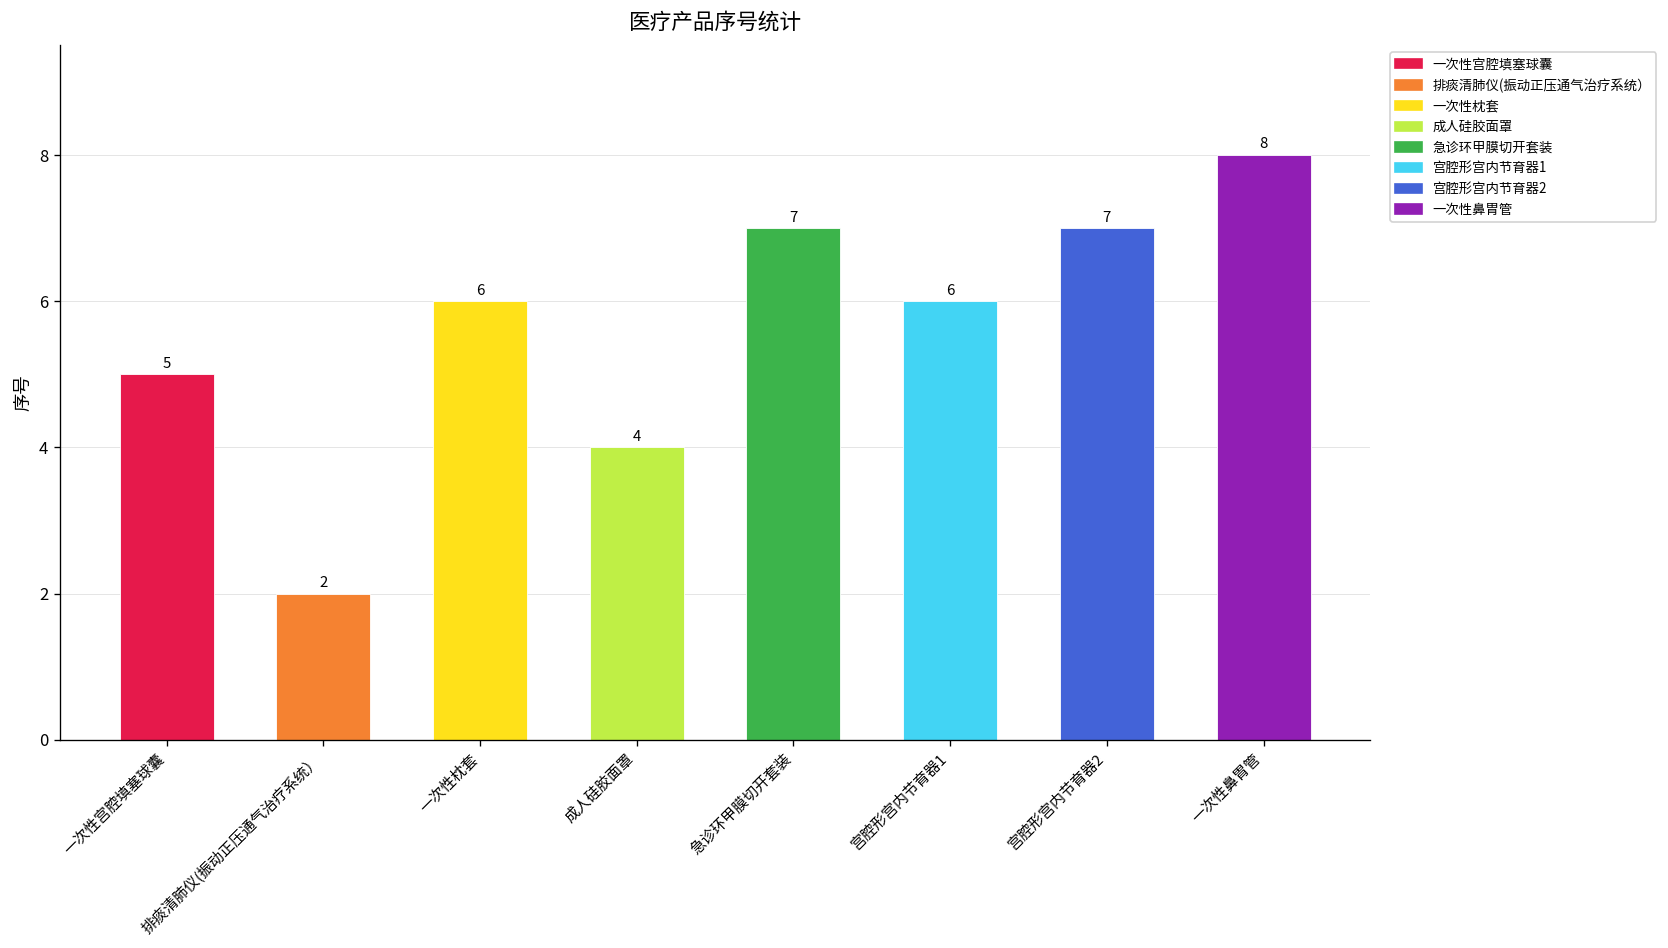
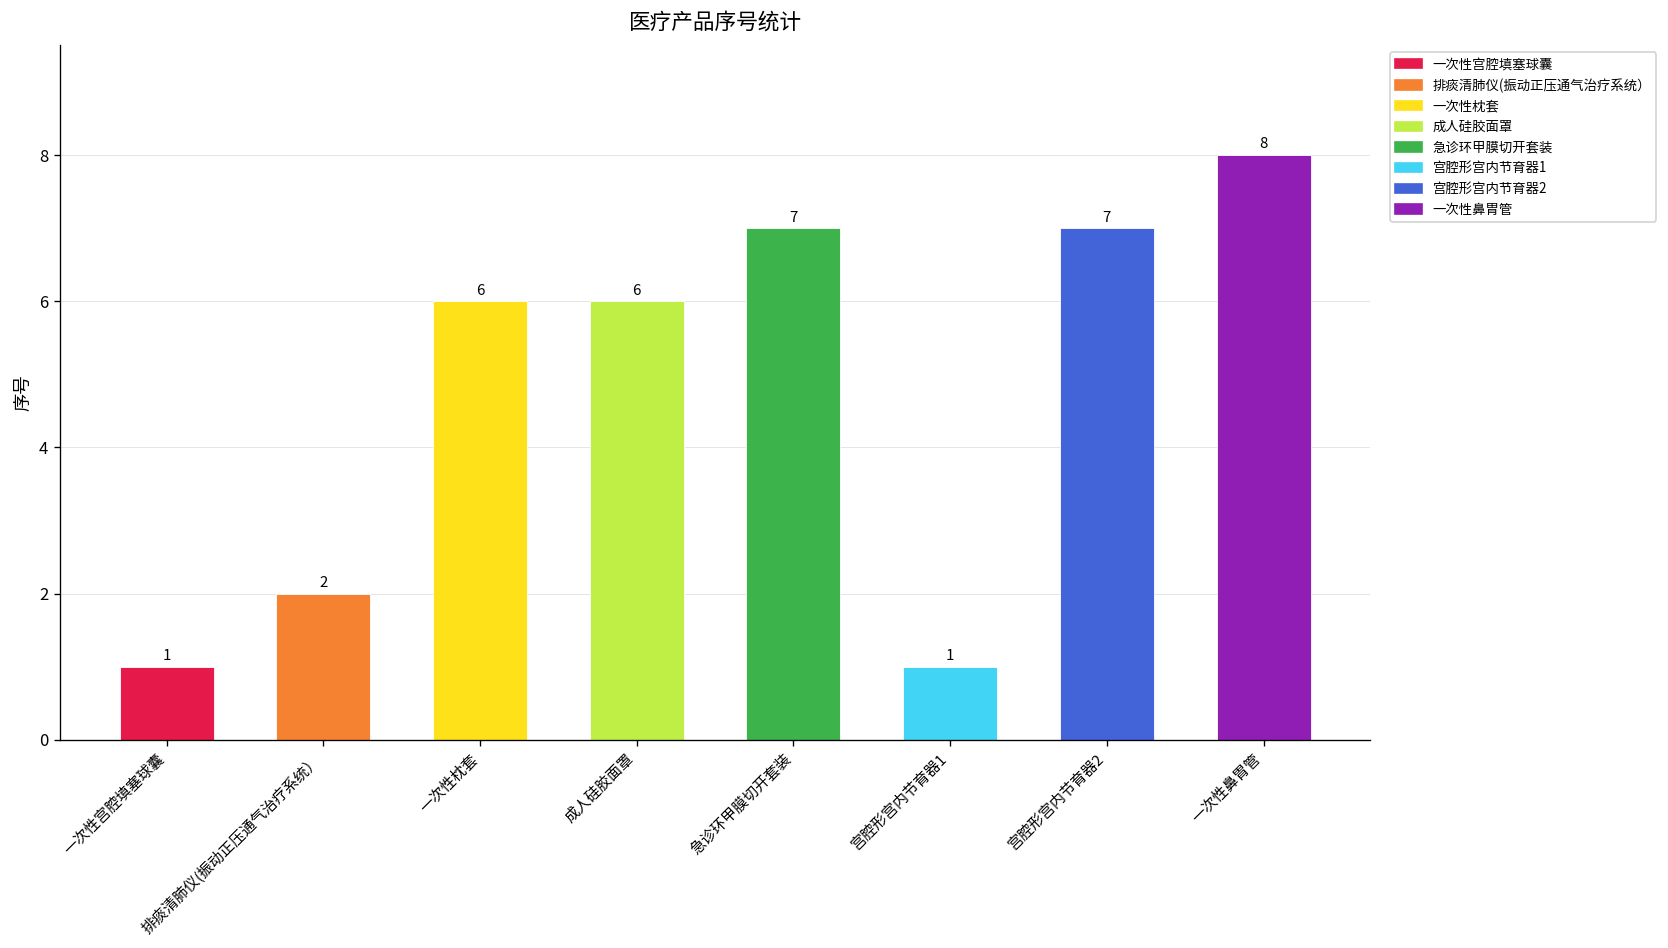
  {
-   "一次性宫腔填塞球囊": 5,
+   "一次性宫腔填塞球囊": 1,
    "排痰清肺仪(振动正压通气治疗系统）": 2,
    "一次性枕套": 6,
-   "成人硅胶面罩": 4,
+   "成人硅胶面罩": 6,
    "急诊环甲膜切开套装": 7,
-   "宫腔形宫内节育器1": 6,
+   "宫腔形宫内节育器1": 1,
    "宫腔形宫内节育器2": 7,
    "一次性鼻胃管": 8
  }
